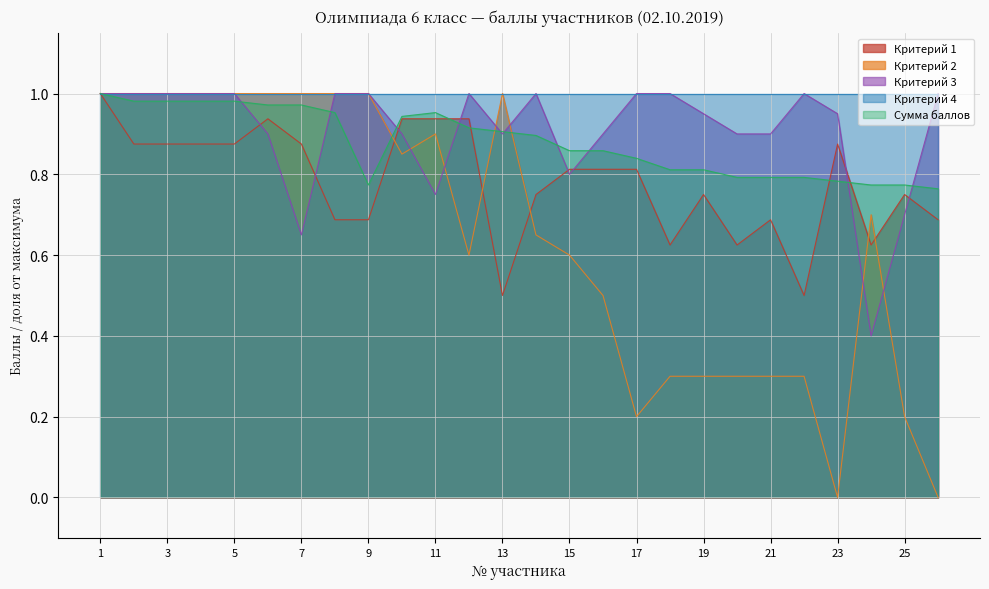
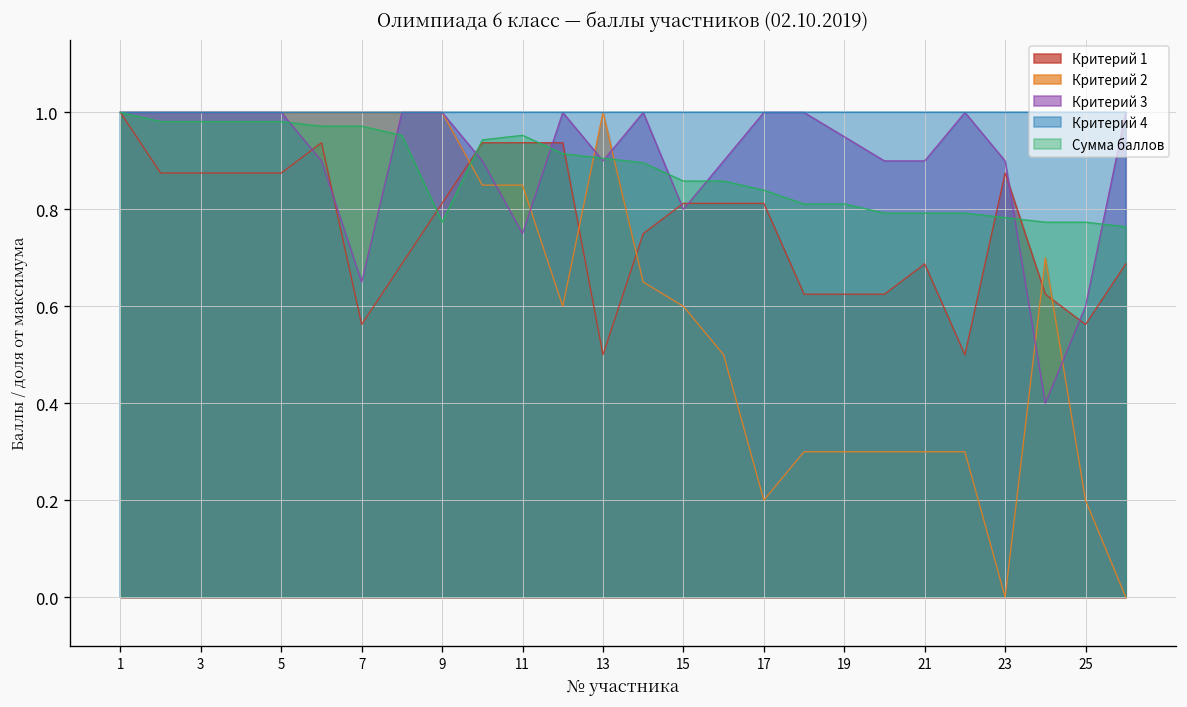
  {
    "Критерий 1": {
      "3": 0.88,
      "5": 0.88,
-     "7": 0.88,
-     "9": 0.69,
+     "7": 0.56,
+     "9": 0.81,
      "11": 0.94,
      "13": 0.50,
      "15": 0.81,
      "17": 0.81,
-     "19": 0.75,
+     "19": 0.63,
      "21": 0.69,
      "23": 0.88,
-     "25": 0.75
+     "25": 0.56
    },
    "Критерий 2": {
-     "11": 0.90,
+     "11": 0.85,
      "15": 0.60,
      "17": 0.20,
      "19": 0.30,
      "21": 0.30,
      "23": 0.00,
      "25": 0.20
    },
    "Критерий 3": {
      "7": 0.65,
      "11": 0.75,
      "15": 0.80,
      "19": 0.95,
      "21": 0.90,
-     "23": 0.95,
-     "25": 0.70
+     "23": 0.90,
+     "25": 0.60
    },
    "Критерий 4": {
      "11": 1.00,
      "15": 1.00,
      "19": 1.00,
      "21": 1.00,
      "23": 1.00
    },
    "Сумма баллов": {
      "3": 0.98,
      "5": 0.98,
      "7": 0.97,
      "9": 0.77,
      "11": 0.95,
      "15": 0.86,
      "17": 0.84,
      "19": 0.81,
      "21": 0.79,
      "23": 0.78,
      "25": 0.77
    }
  }
